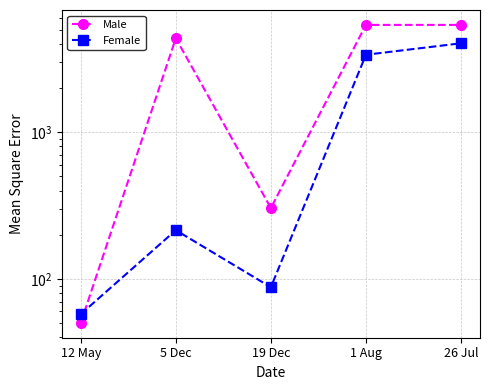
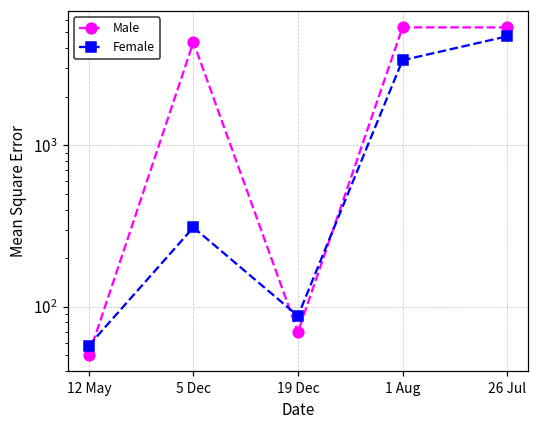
  {
    "Male": {
      "12 May": 50,
      "5 Dec": 4400,
-     "19 Dec": 300,
+     "19 Dec": 70,
      "1 Aug": 5400,
      "26 Jul": 5400
    },
    "Female": {
      "12 May": 58,
-     "5 Dec": 210,
+     "5 Dec": 310,
      "19 Dec": 90,
      "1 Aug": 3400,
-     "26 Jul": 4000
+     "26 Jul": 4700
    }
  }
